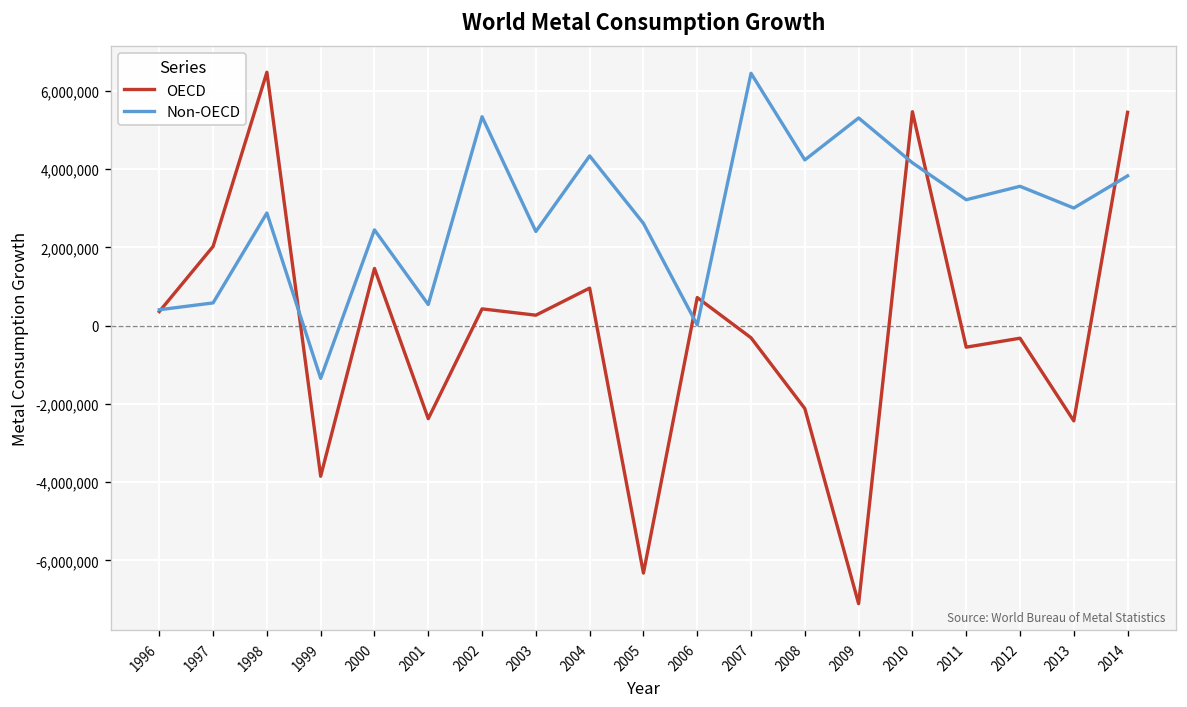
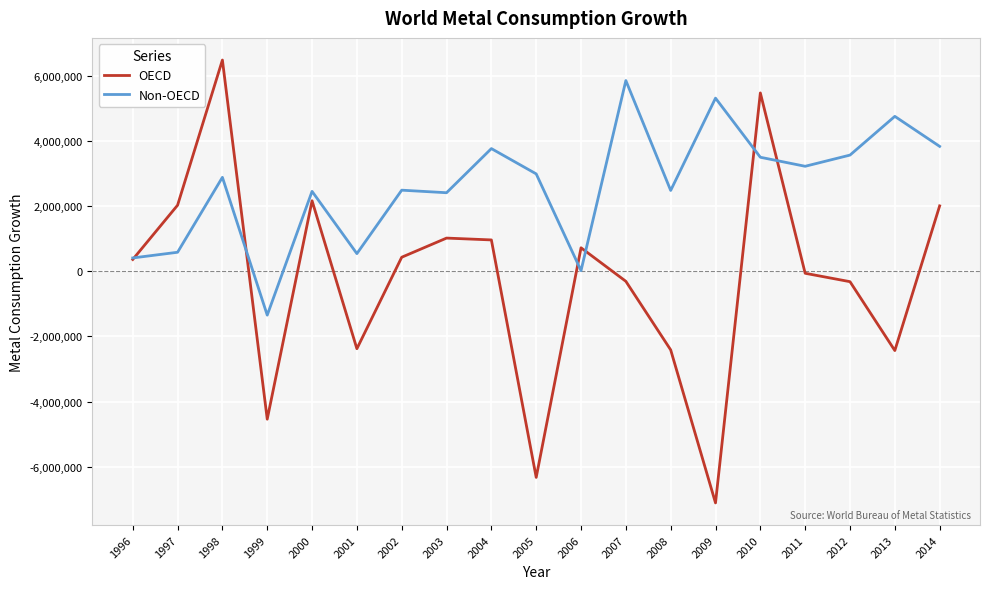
  {
    "OECD": {
      "1997": "2,000,000",
      "1998": "6,500,000",
-     "1999": "-3,900,000",
-     "2000": "1,500,000",
+     "1999": "-4,500,000",
+     "2000": "2,200,000",
      "2001": "-2,400,000",
      "2002": "400,000",
-     "2003": "300,000",
+     "2003": "1,000,000",
      "2004": "1,000,000",
      "2005": "-6,300,000",
      "2006": "700,000",
      "2007": "-300,000",
-     "2008": "-2,100,000",
+     "2008": "-2,400,000",
      "2009": "-7,100,000",
      "2010": "5,500,000",
-     "2011": "-600,000",
+     "2011": "-100,000",
      "2012": "-300,000",
      "2013": "-2,400,000",
-     "2014": "5,500,000"
+     "2014": "2,000,000"
    },
    "Non-OECD": {
      "1997": "600,000",
      "1998": "2,900,000",
      "1999": "-1,300,000",
      "2000": "2,400,000",
      "2001": "500,000",
-     "2002": "5,300,000",
+     "2002": "2,500,000",
      "2003": "2,400,000",
-     "2004": "4,300,000",
-     "2005": "2,600,000",
+     "2004": "3,800,000",
+     "2005": "3,000,000",
      "2006": "0",
-     "2007": "6,500,000",
-     "2008": "4,200,000",
+     "2007": "5,800,000",
+     "2008": "2,500,000",
      "2009": "5,300,000",
-     "2010": "4,200,000",
+     "2010": "3,500,000",
      "2011": "3,200,000",
      "2012": "3,600,000",
-     "2013": "3,000,000",
+     "2013": "4,800,000",
      "2014": "3,800,000"
    }
  }
